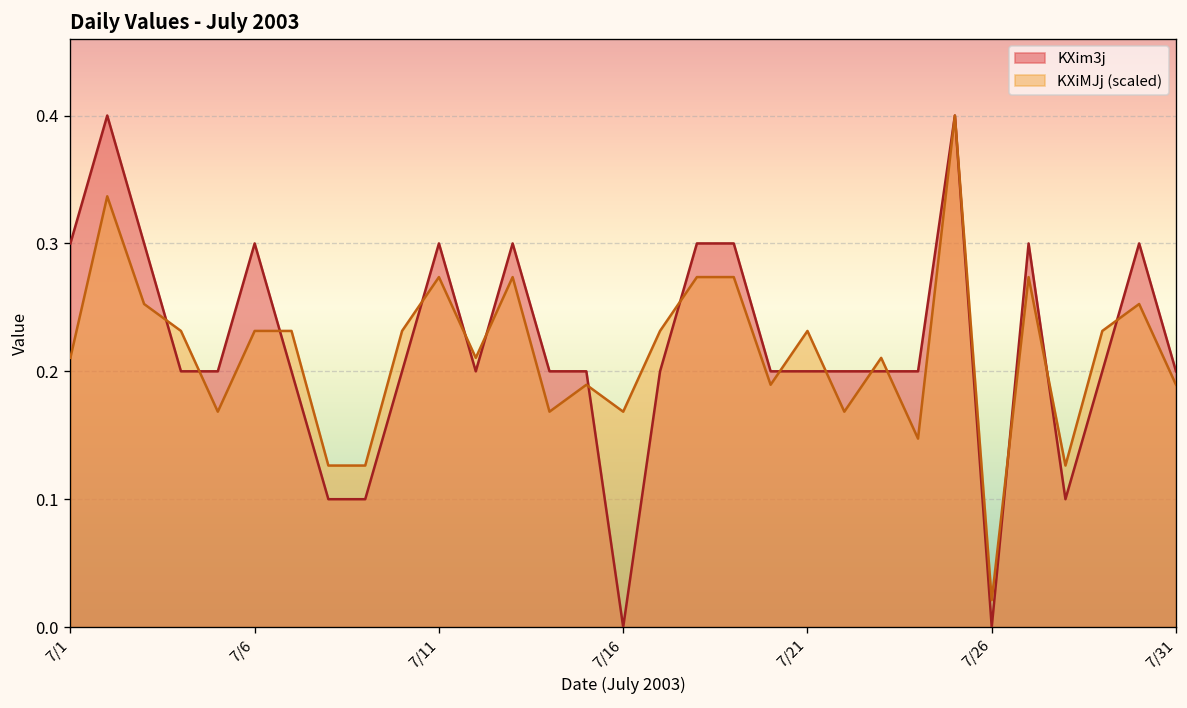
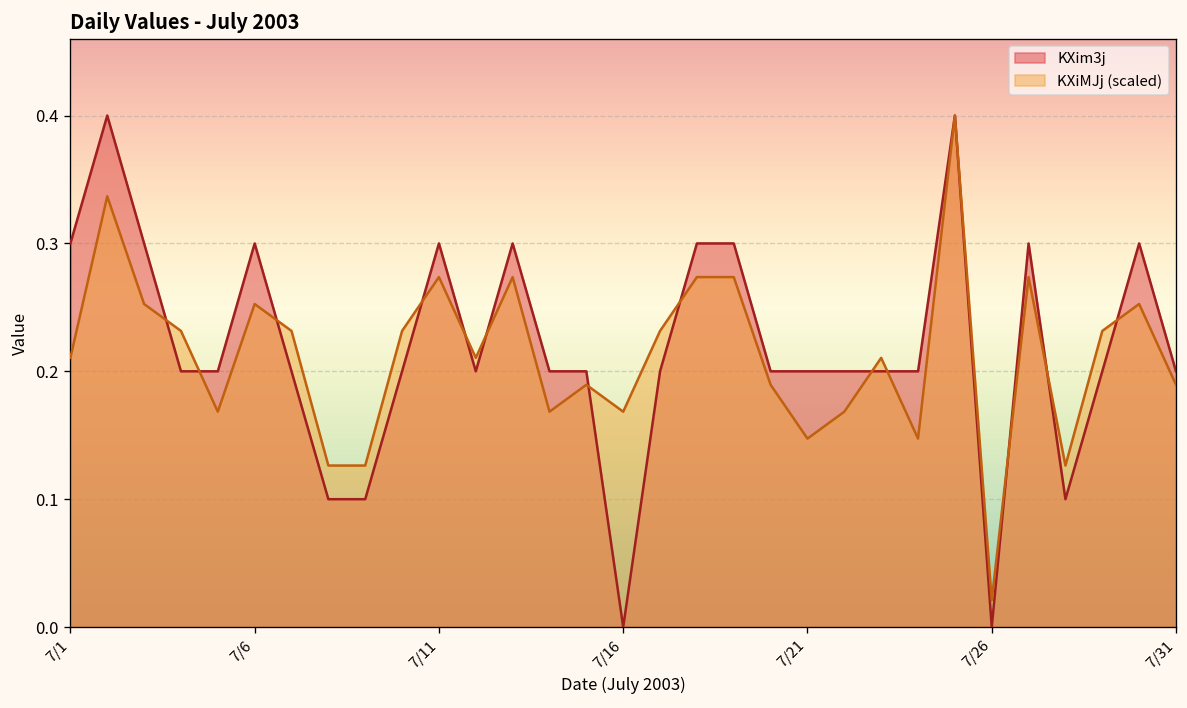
  {
    "KXim3j": {
      "7/1": 0.300,
      "7/6": 0.300,
      "7/11": 0.300,
      "7/16": 0.000,
      "7/21": 0.200,
      "7/26": 0.000,
      "7/31": 0.200
    },
    "KXiMJj (scaled)": {
      "7/1": 0.211,
-     "7/6": 0.232,
+     "7/6": 0.253,
      "7/11": 0.274,
      "7/16": 0.168,
-     "7/21": 0.232,
+     "7/21": 0.147,
      "7/26": 0.021,
      "7/31": 0.189
    }
  }
